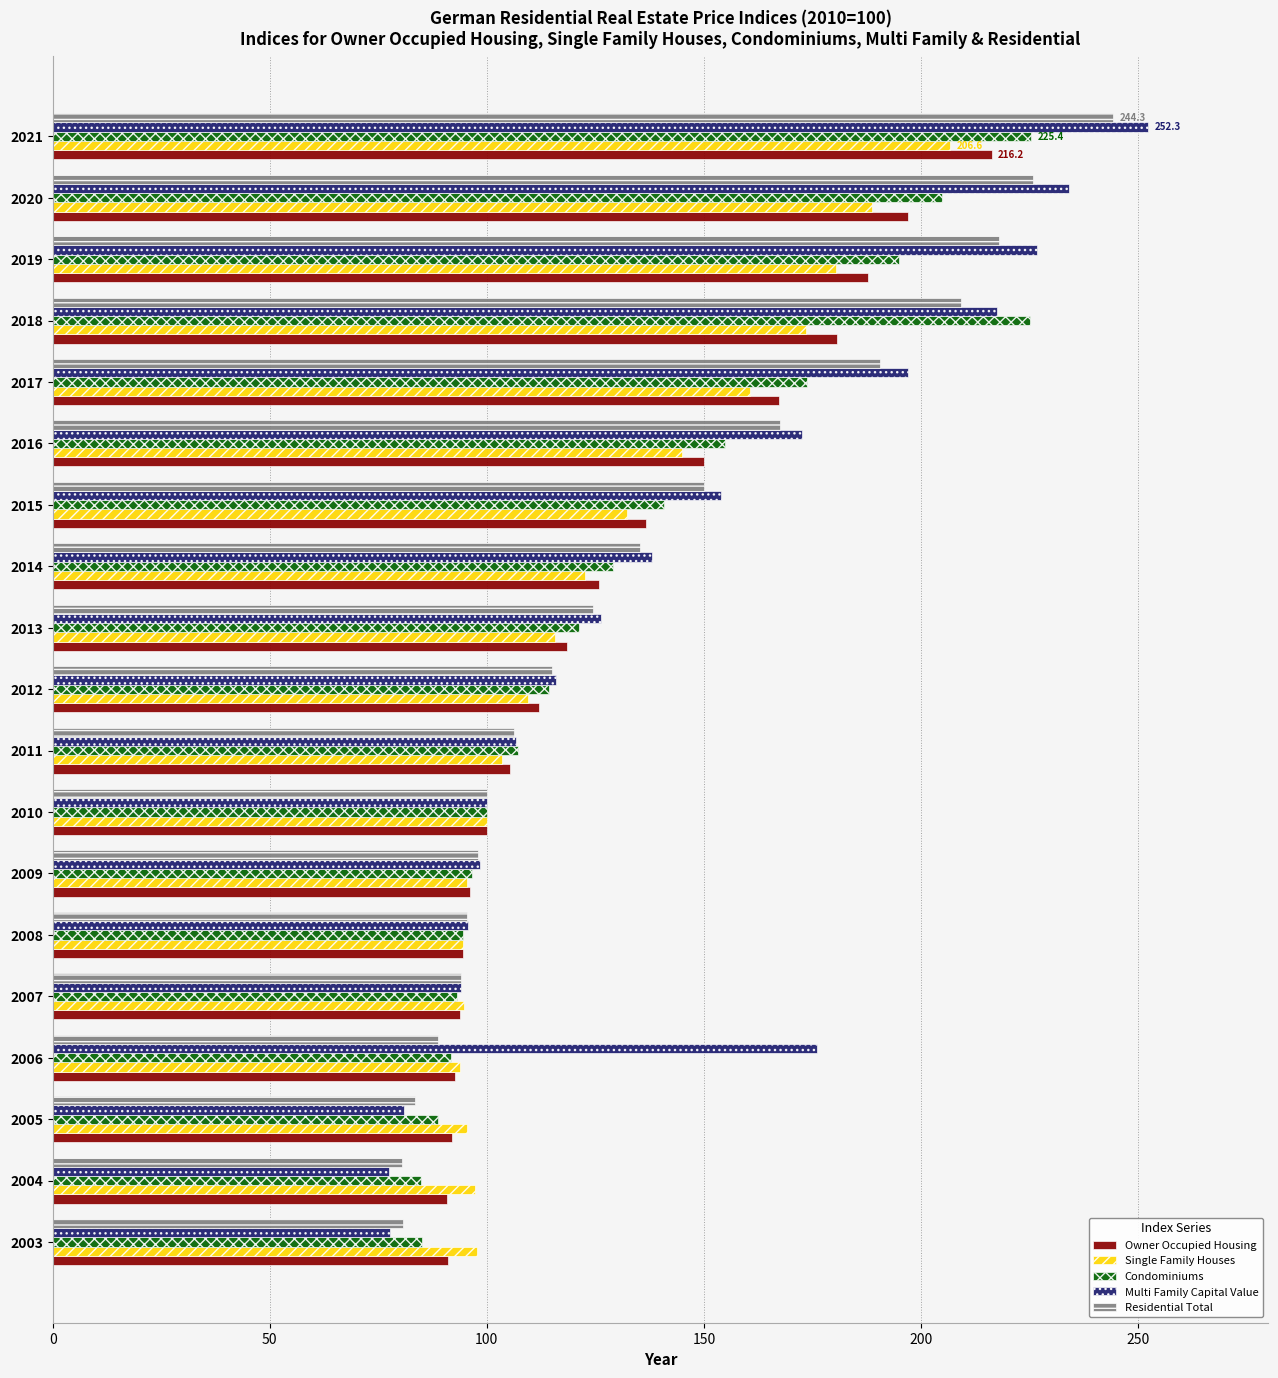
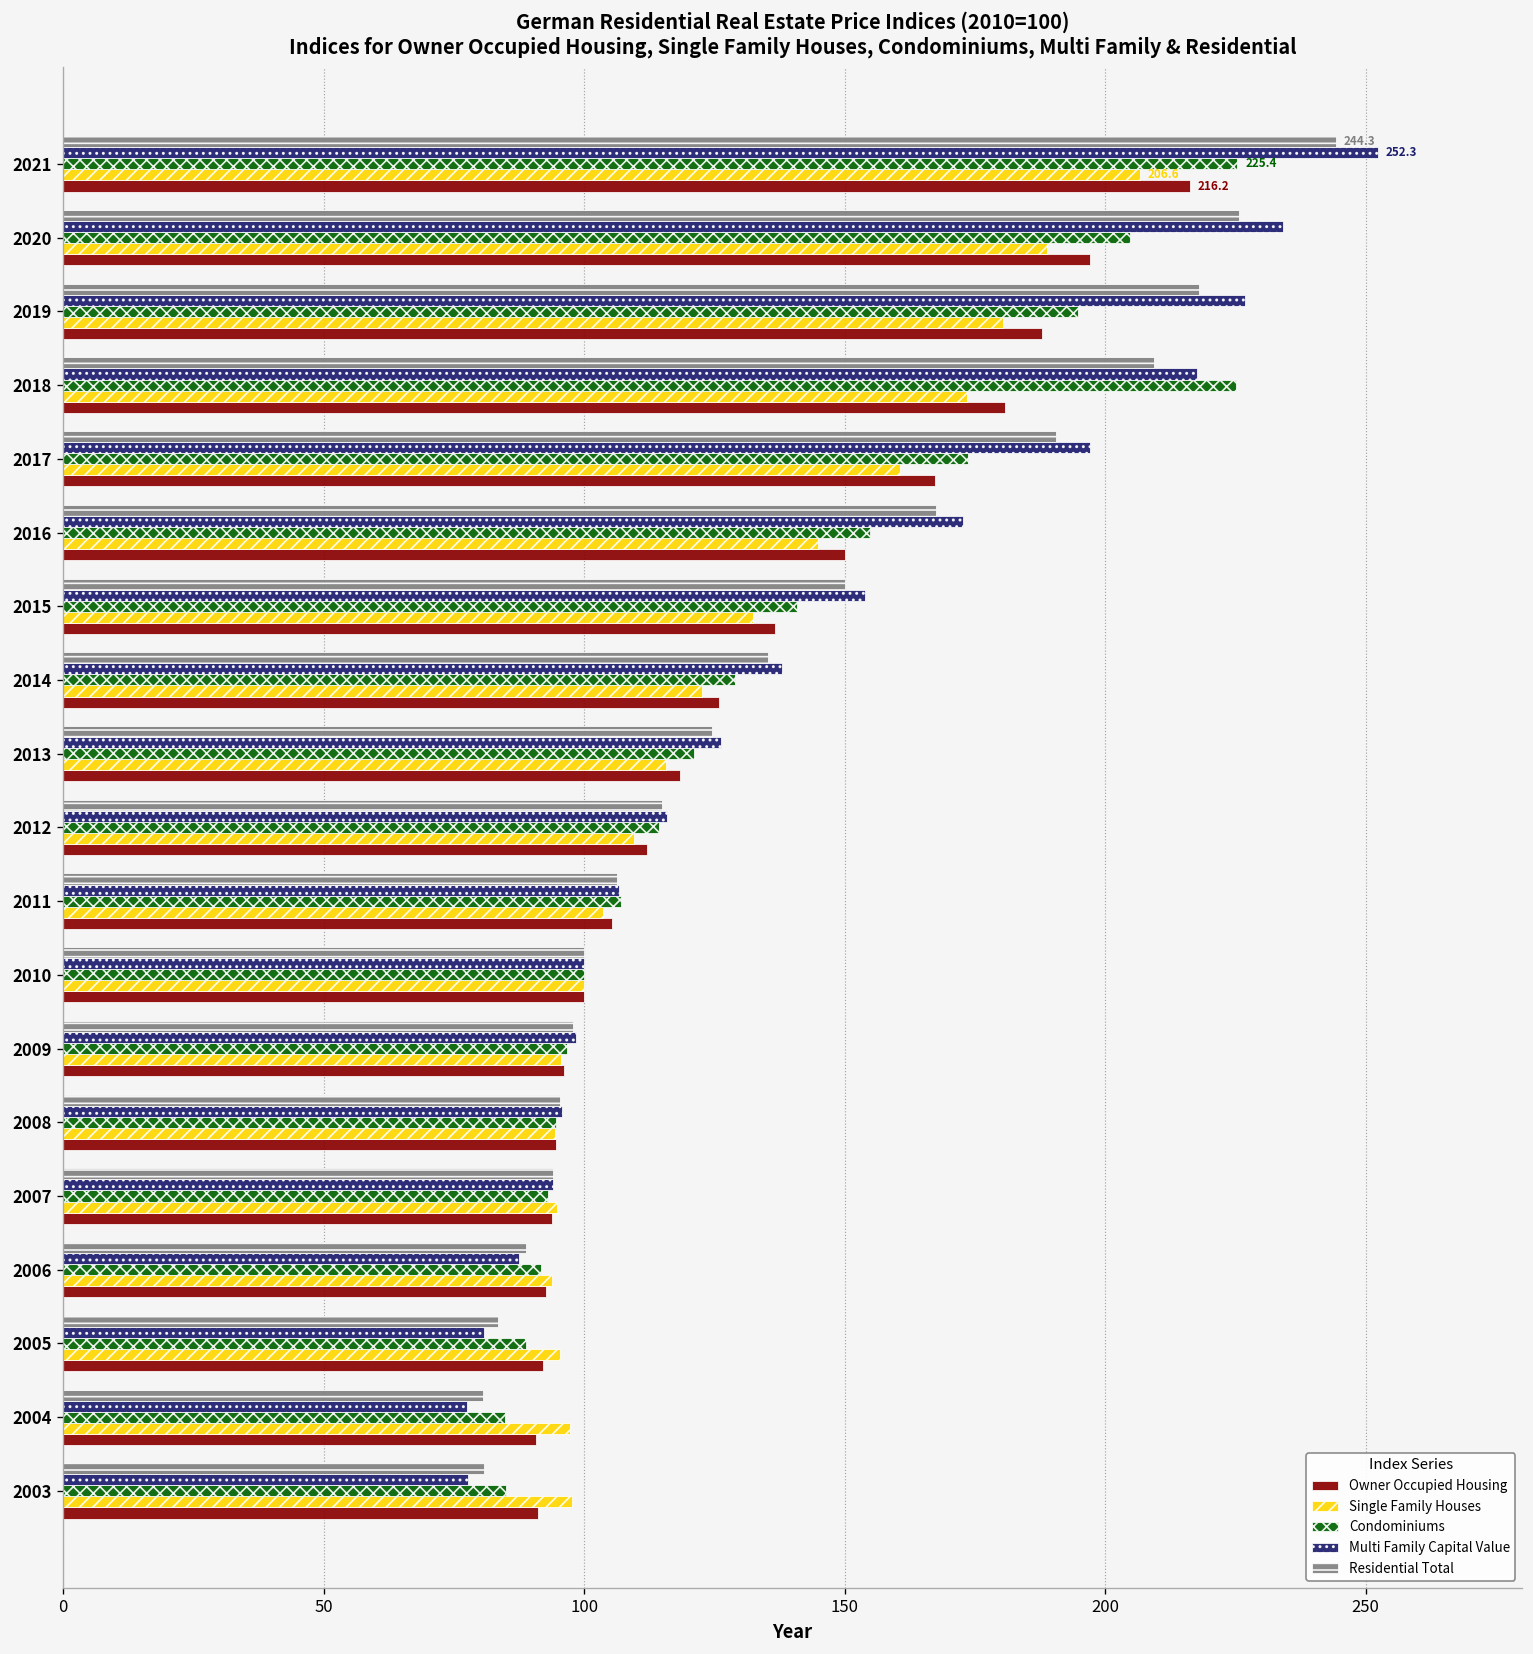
  {
    "Owner Occupied Housing": {
      "2021": 216.2
    },
    "Single Family Houses": {
      "2021": 206.6
    },
    "Condominiums": {
      "2021": 225.4
    },
    "Multi Family Capital Value": {
      "2020": 234,
      "2019": 227,
      "2018": 218,
      "2017": 197,
      "2016": 173,
      "2015": 154,
      "2014": 138,
      "2013": 126,
      "2012": 116,
      "2011": 107,
      "2010": 100,
      "2009": 98,
      "2008": 96,
      "2007": 94,
-     "2006": 176,
+     "2006": 88,
      "2005": 81,
      "2004": 78,
      "2003": 78
    },
    "Residential Total": {
      "2021": 244.3
    }
  }
